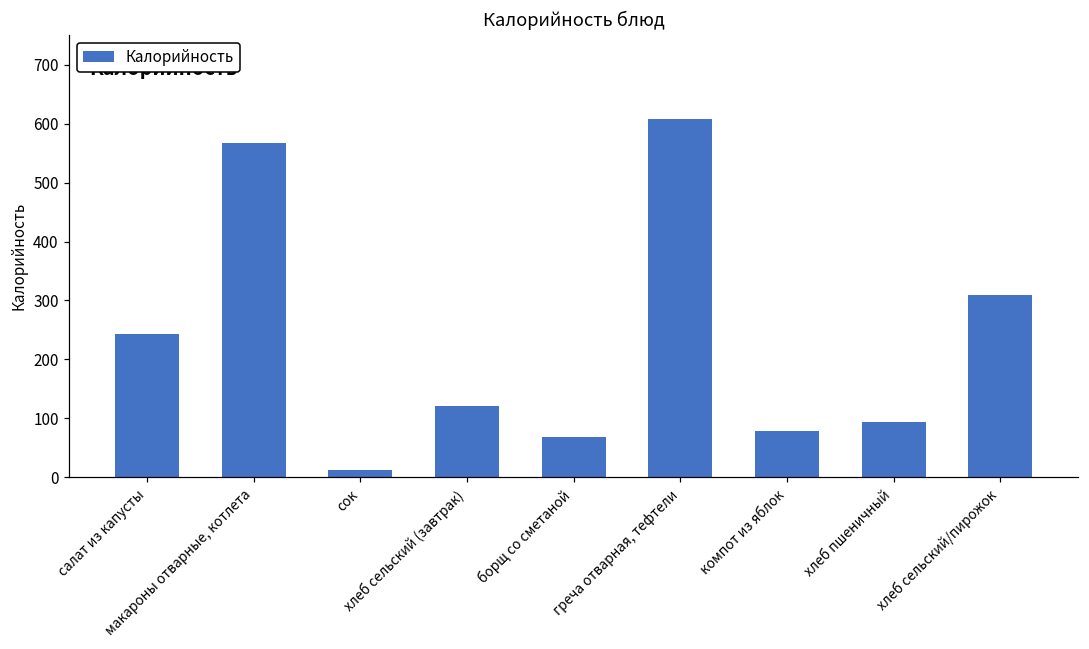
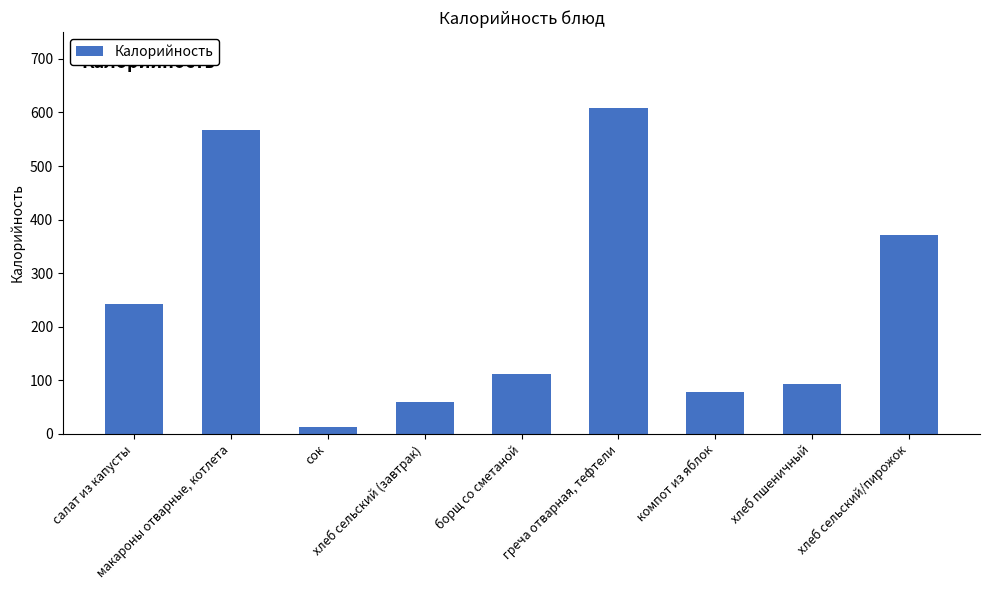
  {
    "салат из капусты": 240,
    "макароны отварные, котлета": 570,
    "сок": 10,
-   "хлеб сельский (завтрак)": 120,
-   "борщ со сметаной": 70,
+   "хлеб сельский (завтрак)": 60,
+   "борщ со сметаной": 110,
    "греча отварная, тефтели": 610,
    "компот из яблок": 80,
    "хлеб пшеничный": 90,
-   "хлеб сельский/пирожок": 310
+   "хлеб сельский/пирожок": 370
  }
